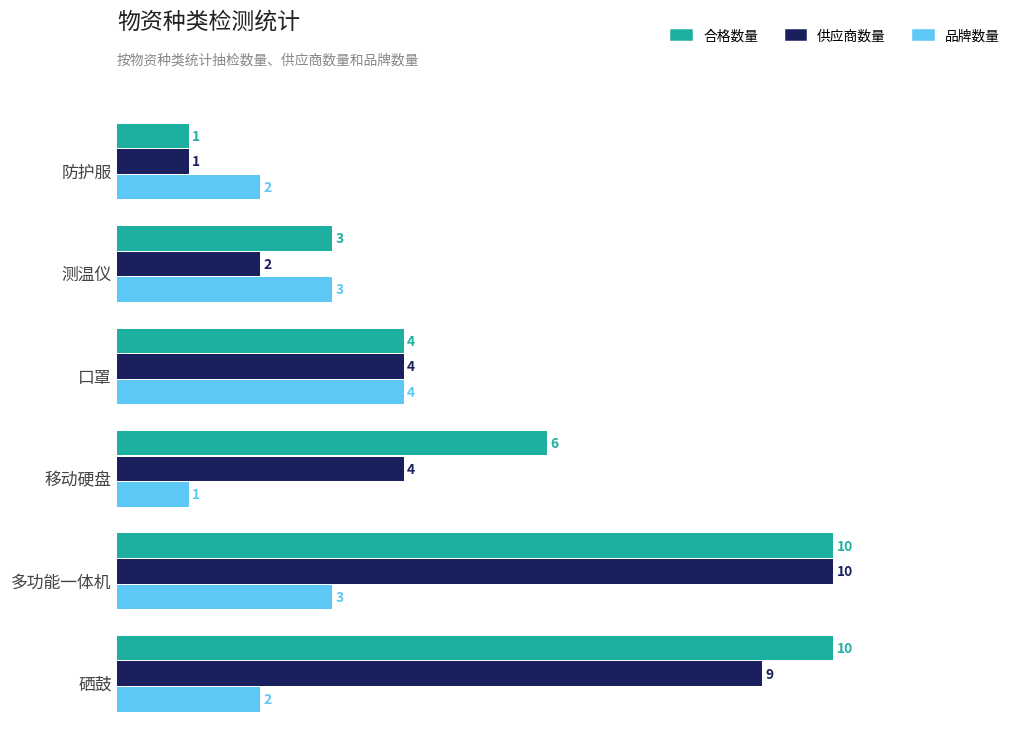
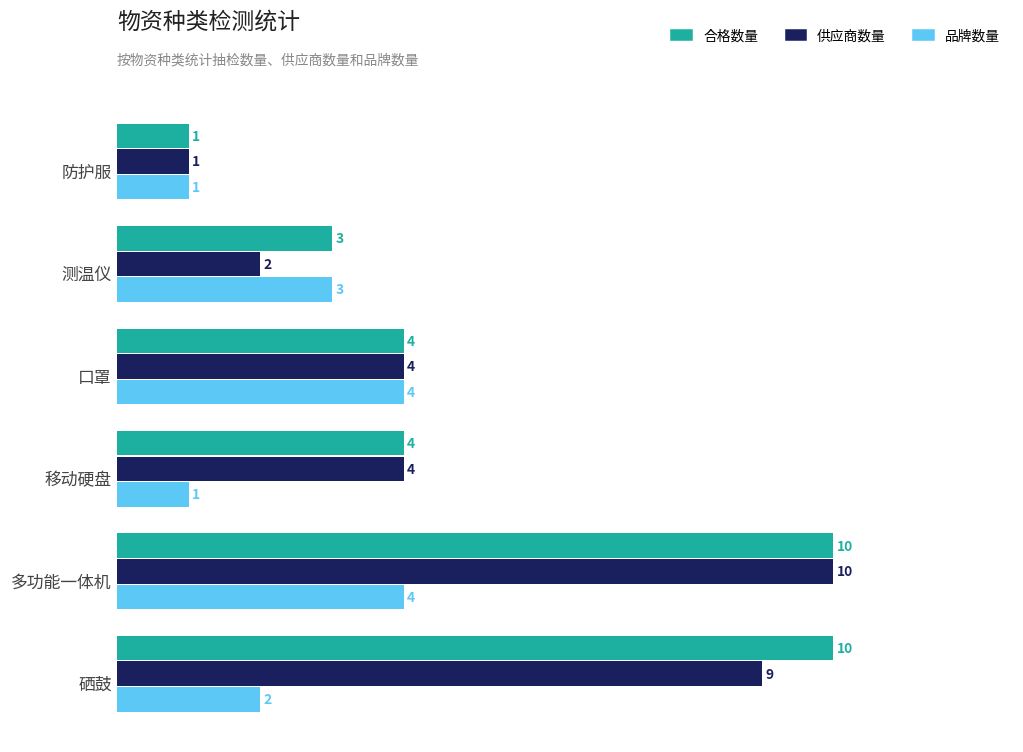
  {
    "合格数量": {
      "防护服": 1,
      "测温仪": 3,
      "口罩": 4,
-     "移动硬盘": 6,
+     "移动硬盘": 4,
      "多功能一体机": 10,
      "硒鼓": 10
    },
    "供应商数量": {
      "防护服": 1,
      "测温仪": 2,
      "口罩": 4,
      "移动硬盘": 4,
      "多功能一体机": 10,
      "硒鼓": 9
    },
    "品牌数量": {
-     "防护服": 2,
+     "防护服": 1,
      "测温仪": 3,
      "口罩": 4,
      "移动硬盘": 1,
-     "多功能一体机": 3,
+     "多功能一体机": 4,
      "硒鼓": 2
    }
  }
